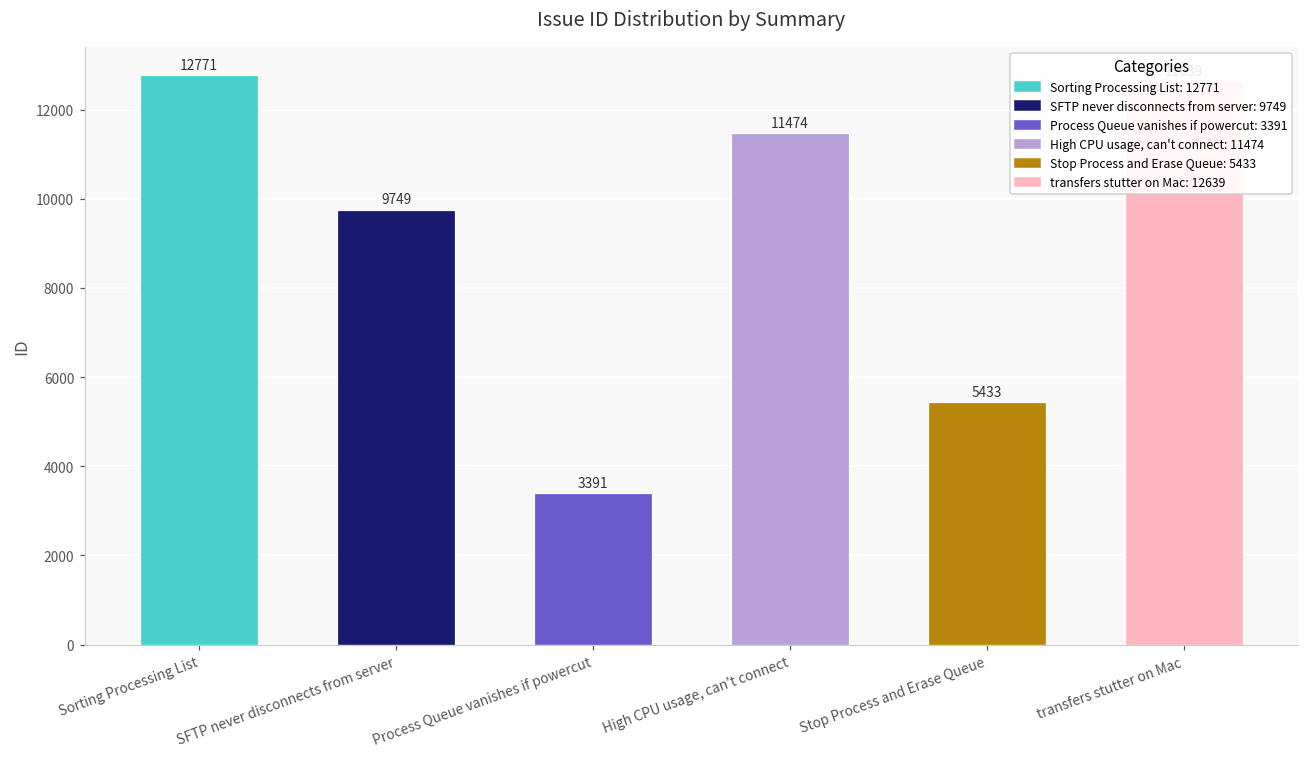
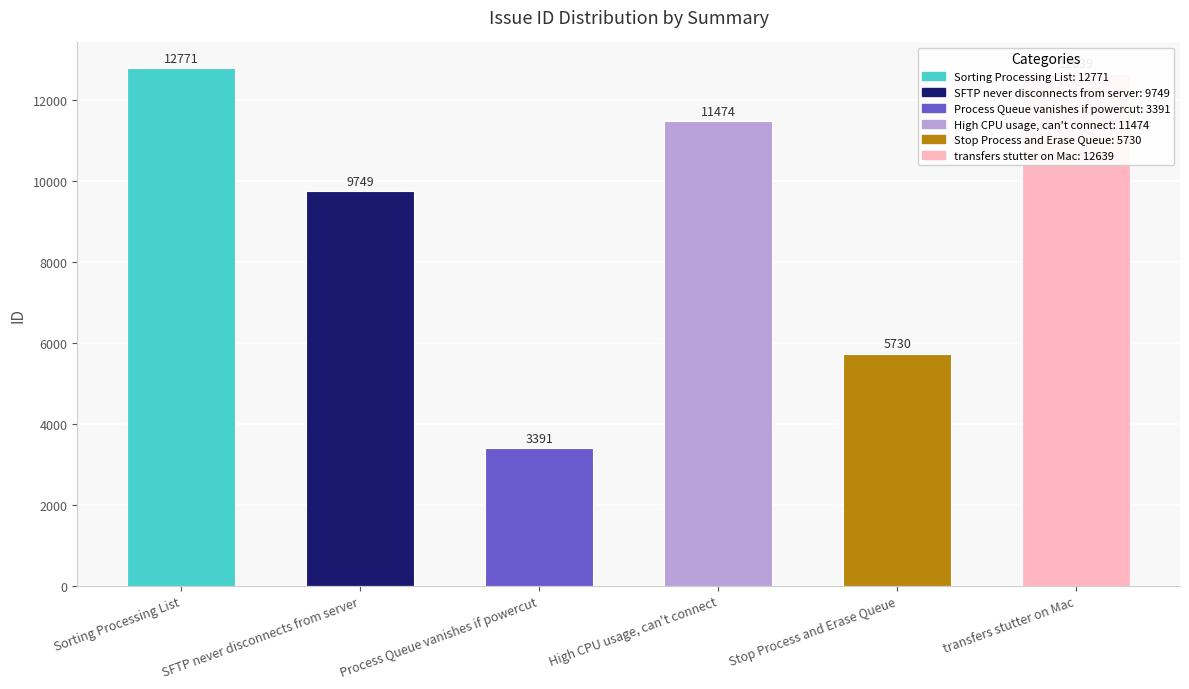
  {
    "Sorting Processing List": 12771,
    "SFTP never disconnects from server": 9749,
    "Process Queue vanishes if powercut": 3391,
    "High CPU usage, can't connect": 11474,
-   "Stop Process and Erase Queue": 5433
+   "Stop Process and Erase Queue": 5730
  }
